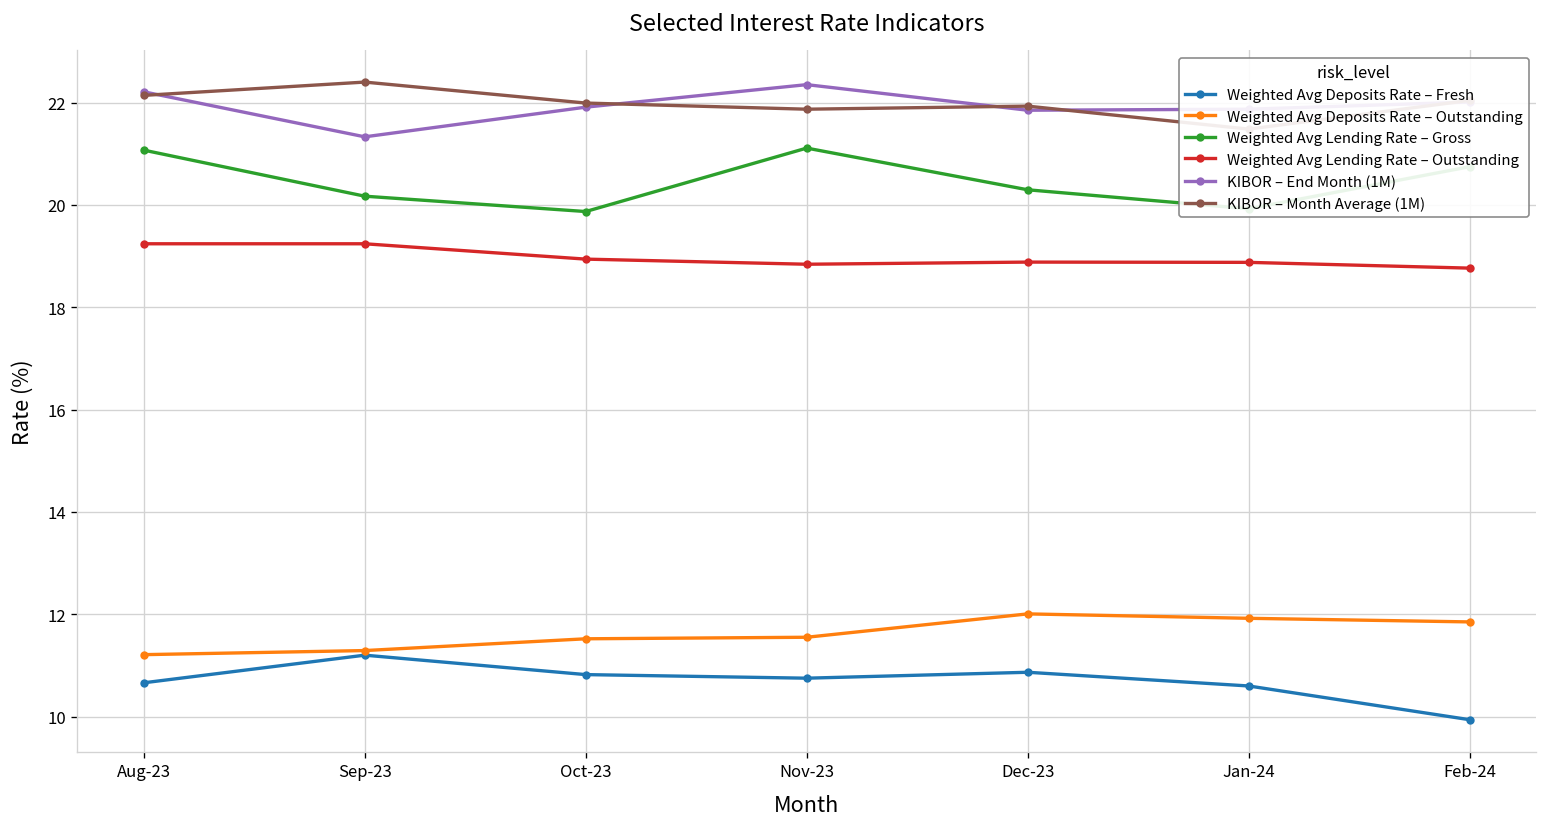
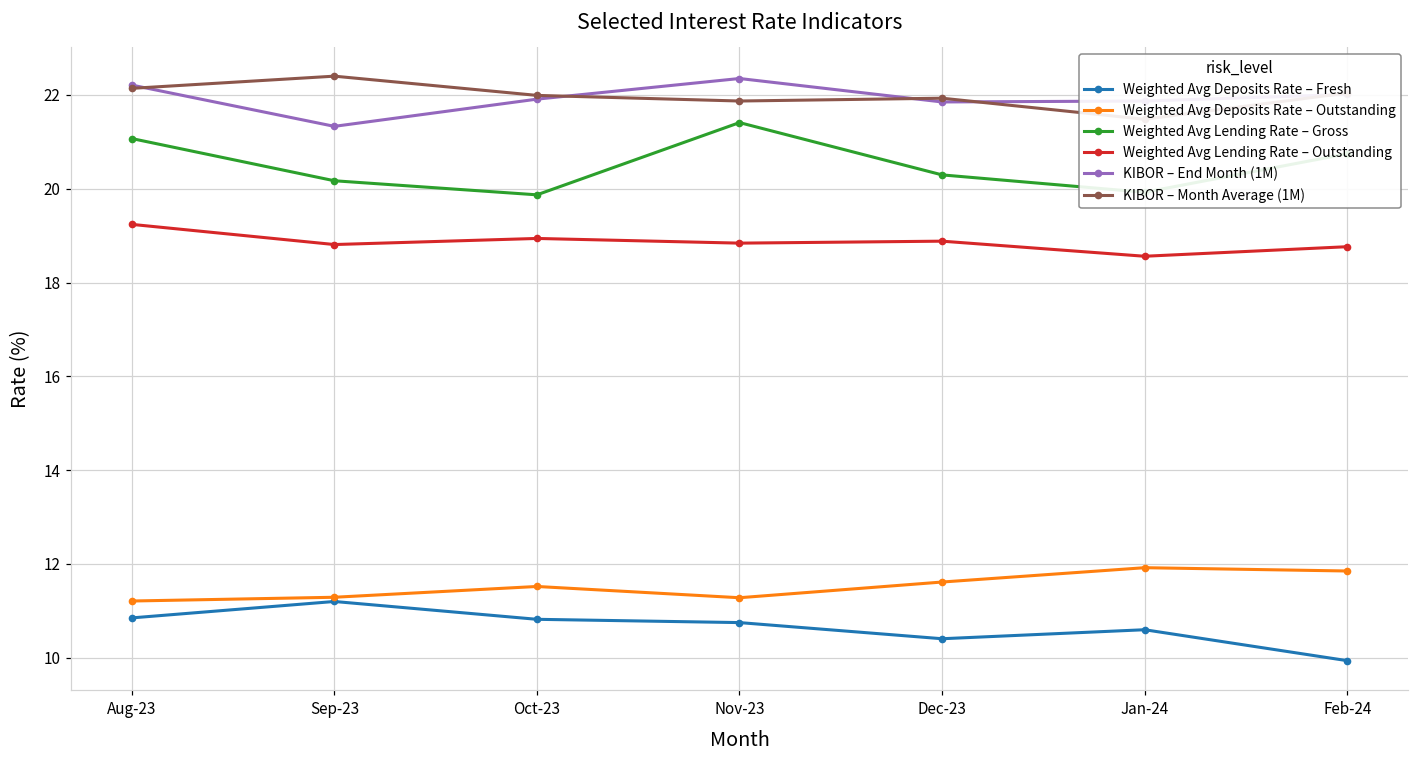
  {
    "Weighted Avg Deposits Rate – Fresh": {
-     "Aug-23": 10.7,
+     "Aug-23": 10.9,
      "Sep-23": 11.2,
      "Oct-23": 10.8,
      "Nov-23": 10.8,
-     "Dec-23": 10.9,
+     "Dec-23": 10.4,
      "Jan-24": 10.6,
      "Feb-24": 9.9
    },
    "Weighted Avg Deposits Rate – Outstanding": {
      "Aug-23": 11.2,
      "Sep-23": 11.3,
      "Oct-23": 11.5,
-     "Nov-23": 11.6,
-     "Dec-23": 12.0,
+     "Nov-23": 11.3,
+     "Dec-23": 11.6,
      "Jan-24": 11.9,
      "Feb-24": 11.8
    },
    "Weighted Avg Lending Rate – Gross": {
      "Aug-23": 21.1,
      "Sep-23": 20.2,
      "Oct-23": 19.9,
-     "Nov-23": 21.1,
+     "Nov-23": 21.4,
      "Dec-23": 20.3
    },
    "Weighted Avg Lending Rate – Outstanding": {
      "Aug-23": 19.2,
-     "Sep-23": 19.2,
+     "Sep-23": 18.8,
      "Oct-23": 18.9,
      "Nov-23": 18.8,
      "Dec-23": 18.9,
-     "Jan-24": 18.9,
+     "Jan-24": 18.6,
      "Feb-24": 18.8
    },
    "KIBOR – End Month (1M)": {
      "Aug-23": 22.2,
      "Sep-23": 21.3,
      "Oct-23": 21.9,
      "Nov-23": 22.4,
      "Dec-23": 21.9
    },
    "KIBOR – Month Average (1M)": {
      "Aug-23": 22.1,
      "Sep-23": 22.4,
      "Oct-23": 22.0,
      "Nov-23": 21.9,
      "Dec-23": 21.9
    }
  }
